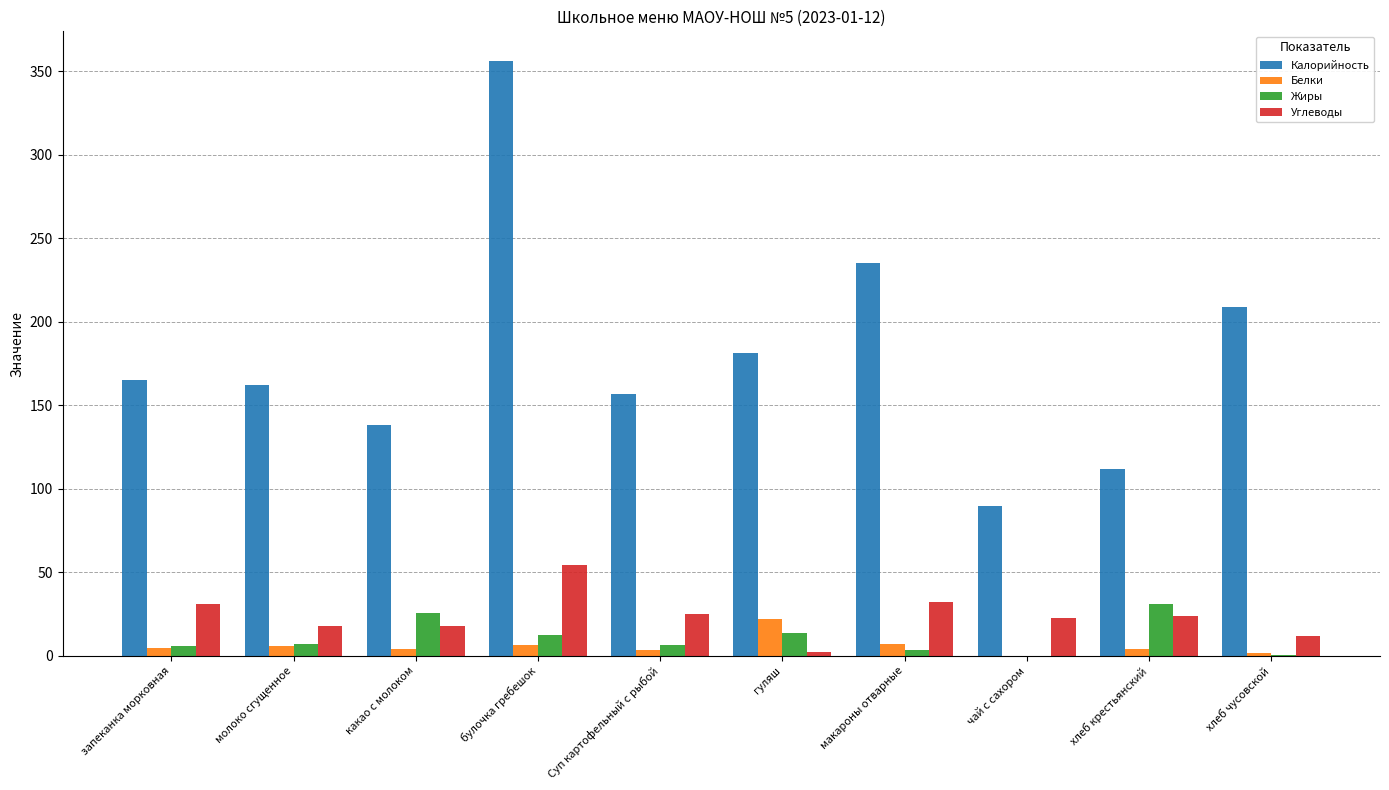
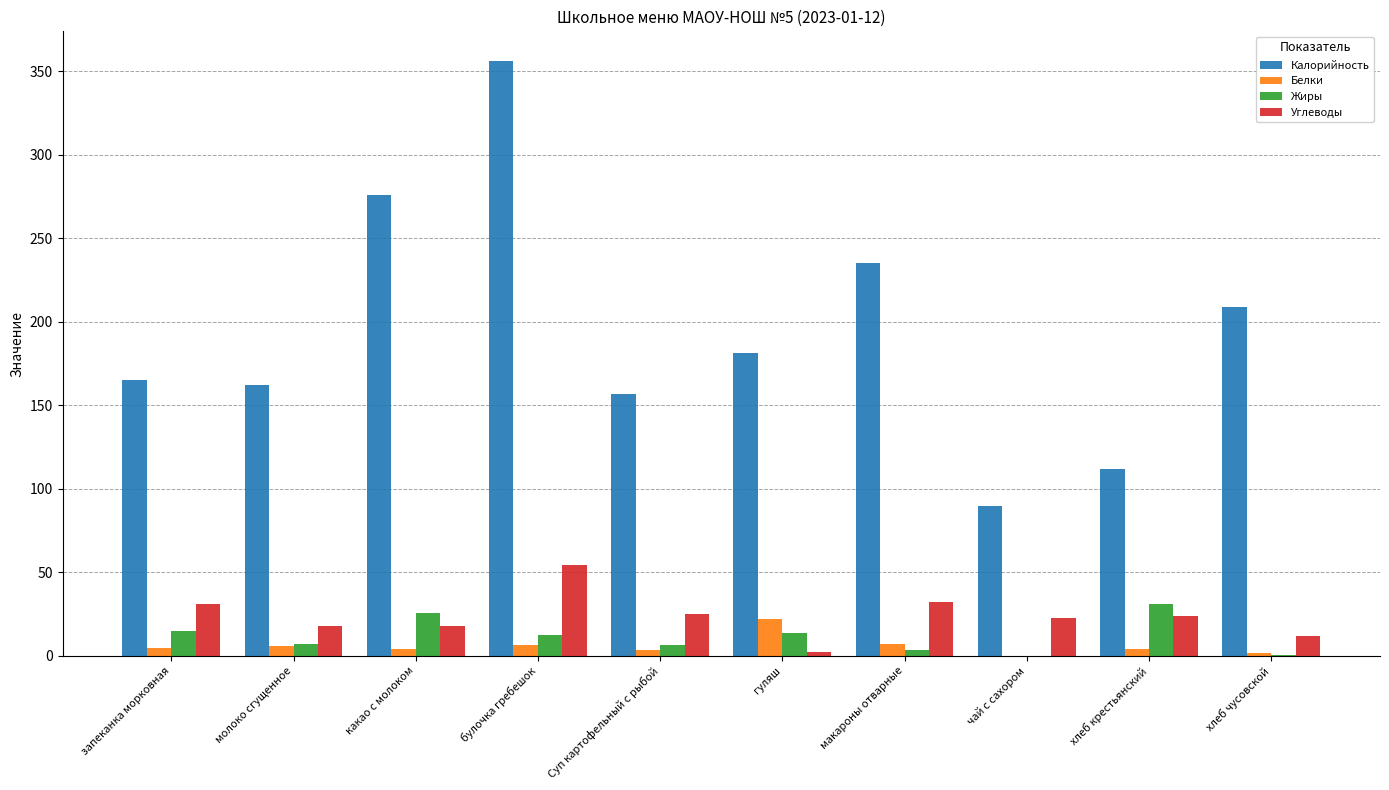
  {
    "Калорийность": {
      "запеканка морковная": 165,
      "молоко сгущенное": 162,
-     "какао с молоком": 138,
+     "какао с молоком": 276,
      "булочка гребешок": 356,
      "Суп картофельный с рыбой": 157,
      "гуляш": 181,
      "макароны отварные": 235,
      "чай с сахором": 90,
      "хлеб крестьянский": 112,
      "хлеб чусовской": 209
    },
    "Белки": {
      "запеканка морковная": 5,
      "молоко сгущенное": 6,
      "какао с молоком": 4,
      "булочка гребешок": 7,
      "Суп картофельный с рыбой": 3,
      "гуляш": 22,
      "макароны отварные": 7,
      "чай с сахором": 0,
      "хлеб крестьянский": 4,
      "хлеб чусовской": 2
    },
    "Жиры": {
-     "запеканка морковная": 6,
+     "запеканка морковная": 15,
      "молоко сгущенное": 7,
      "какао с молоком": 26,
      "булочка гребешок": 13,
      "Суп картофельный с рыбой": 7,
      "гуляш": 14,
      "макароны отварные": 3,
      "чай с сахором": 0,
      "хлеб крестьянский": 31
    },
    "Углеводы": {
      "запеканка морковная": 31,
      "молоко сгущенное": 18,
      "какао с молоком": 18,
      "булочка гребешок": 54,
      "Суп картофельный с рыбой": 25,
      "гуляш": 3,
      "макароны отварные": 32,
      "чай с сахором": 22,
      "хлеб крестьянский": 24,
      "хлеб чусовской": 12
    }
  }
